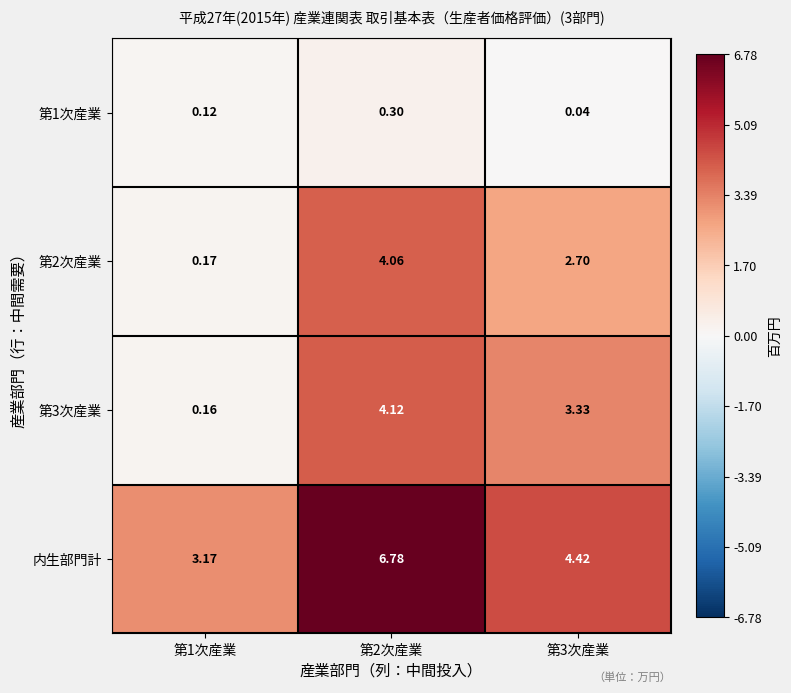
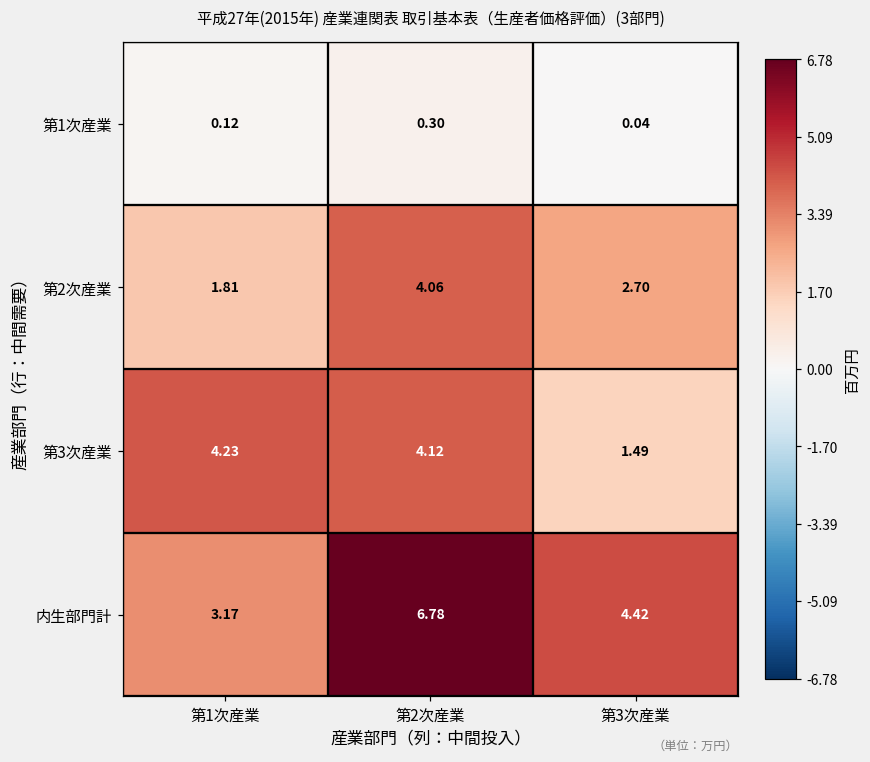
  {
    "第1次産業": {
      "第1次産業": 0.12,
      "第2次産業": 0.30,
      "第3次産業": 0.04
    },
    "第2次産業": {
-     "第1次産業": 0.17,
+     "第1次産業": 1.81,
      "第2次産業": 4.06,
      "第3次産業": 2.70
    },
    "第3次産業": {
-     "第1次産業": 0.16,
+     "第1次産業": 4.23,
      "第2次産業": 4.12,
-     "第3次産業": 3.33
+     "第3次産業": 1.49
    },
    "内生部門計": {
      "第1次産業": 3.17,
      "第2次産業": 6.78,
      "第3次産業": 4.42
    }
  }
